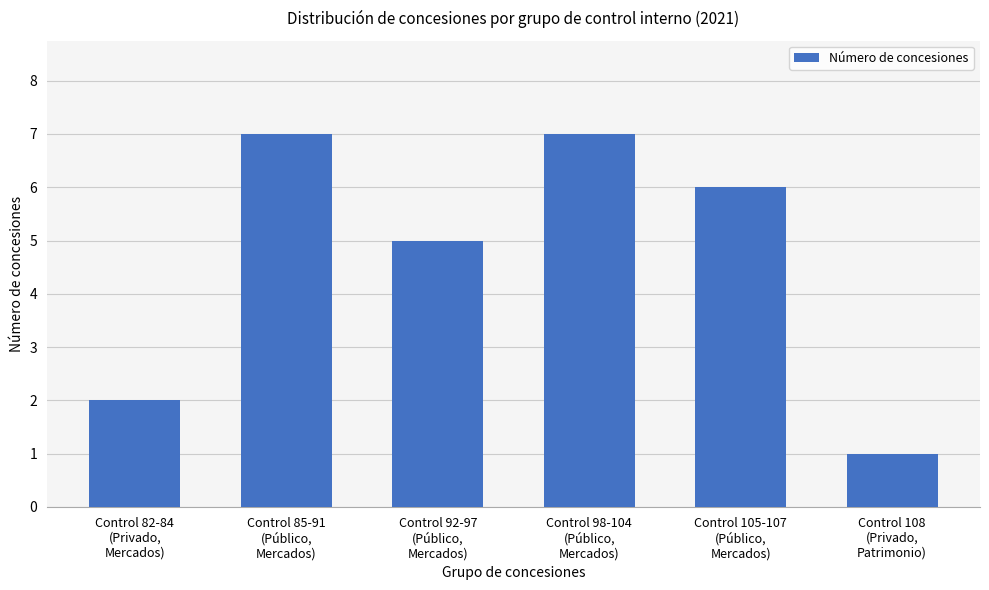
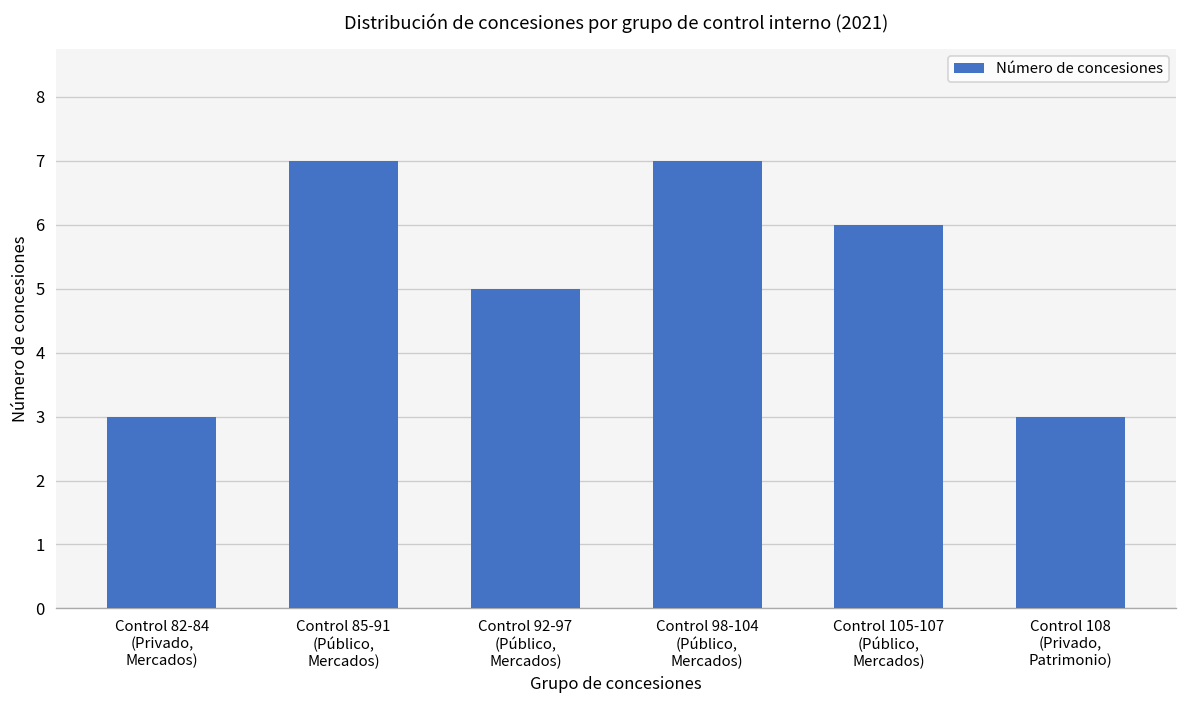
  {
-   "Control 82-84 (Privado, Mercados)": 2,
+   "Control 82-84 (Privado, Mercados)": 3,
    "Control 85-91 (Público, Mercados)": 7,
    "Control 92-97 (Público, Mercados)": 5,
    "Control 98-104 (Público, Mercados)": 7,
    "Control 105-107 (Público, Mercados)": 6,
-   "Control 108 (Privado, Patrimonio)": 1
+   "Control 108 (Privado, Patrimonio)": 3
  }
